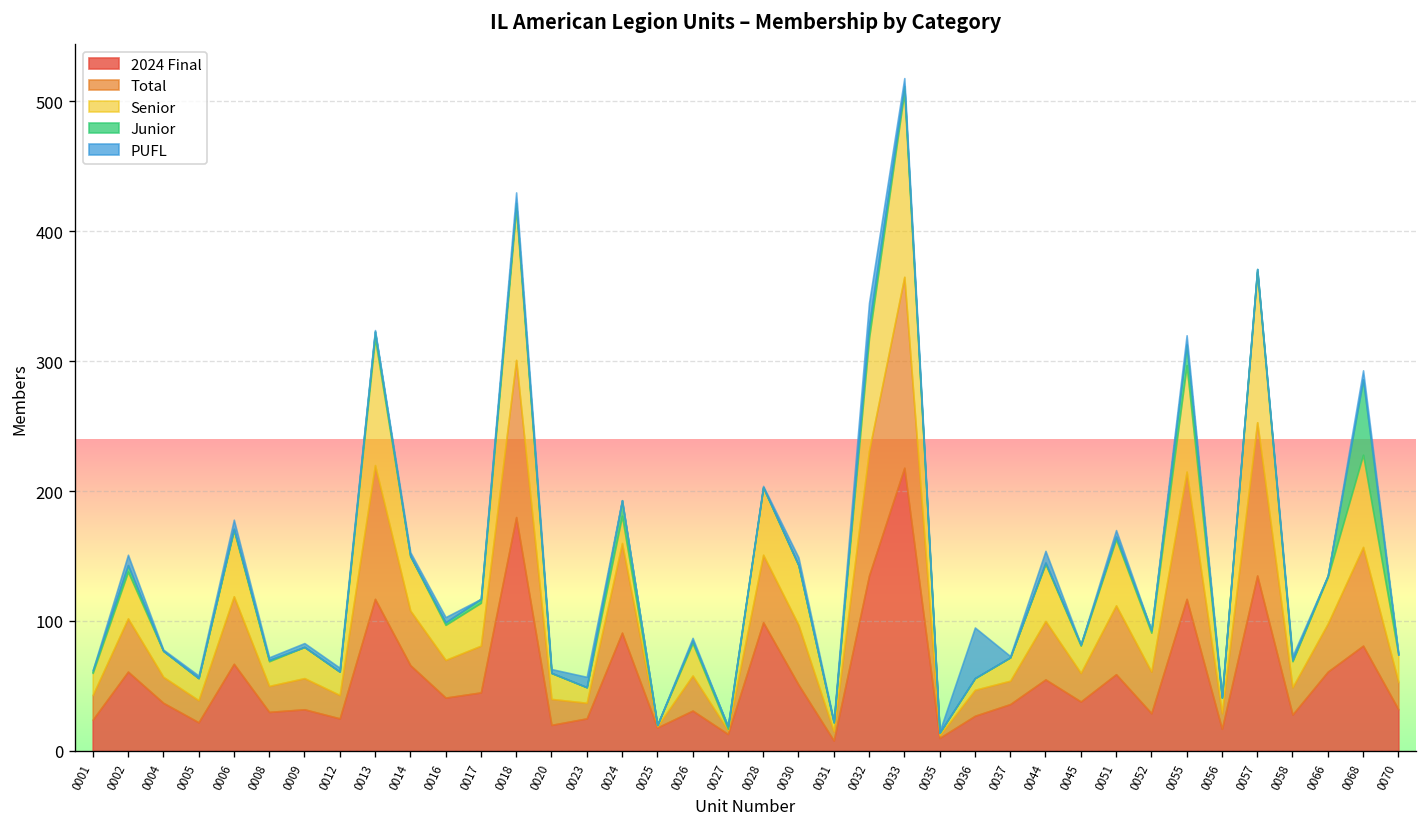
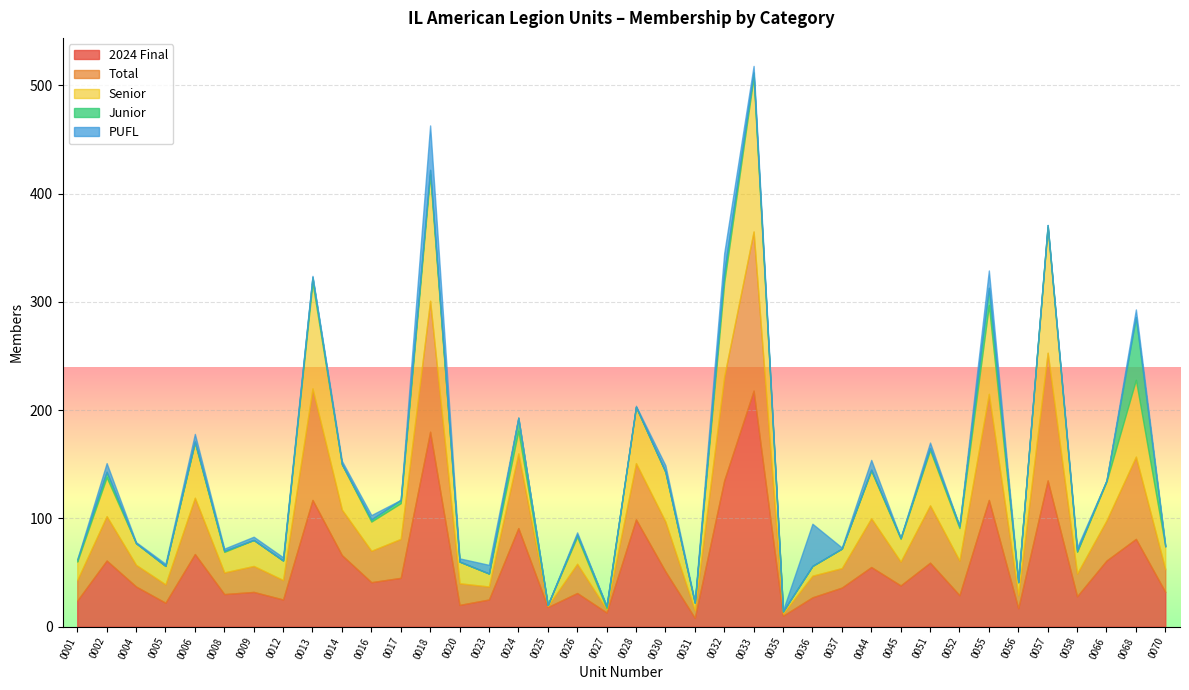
  {
    "Senior": {
      "0002": 36,
      "0013": 98,
      "0017": 33,
      "0018": 117,
      "0024": 21,
      "0032": 87,
      "0033": 143,
      "0055": 82,
      "0068": 71
    },
    "Junior": {
      "0002": 5,
      "0018": 4,
      "0032": 9,
      "0033": 4,
      "0055": 16,
      "0068": 58
    },
    "PUFL": {
      "0002": 8,
      "0006": 7,
      "0009": 3,
      "0012": 3,
      "0014": 3,
      "0016": 4,
-     "0018": 8,
+     "0018": 41,
      "0020": 3,
      "0023": 8,
      "0030": 6,
      "0032": 18,
      "0033": 6,
      "0036": 39,
      "0044": 9,
      "0051": 5,
-     "0055": 7,
+     "0055": 16,
      "0058": 3,
      "0068": 7
    }
  }
